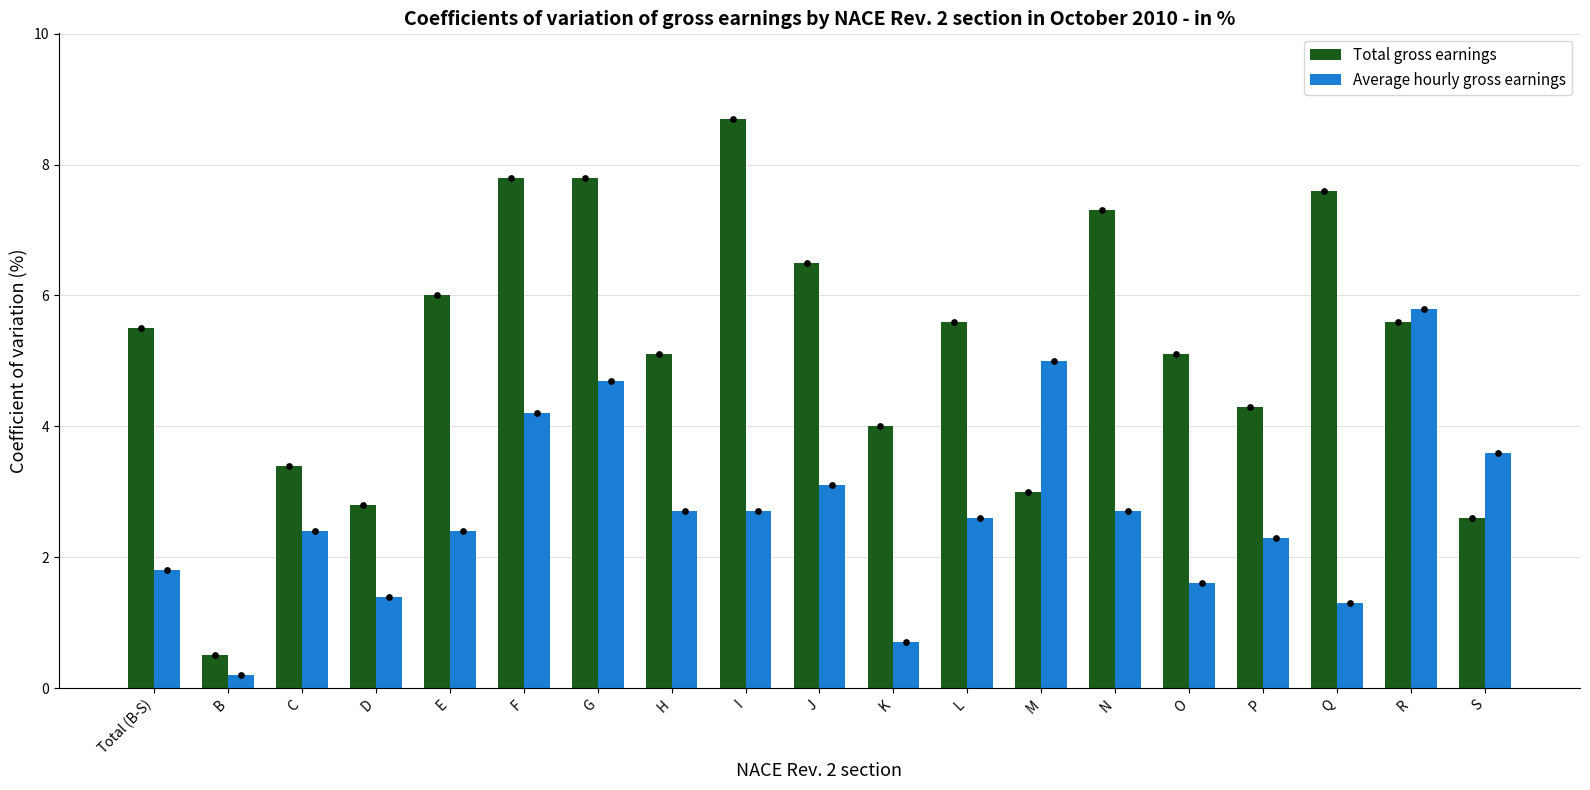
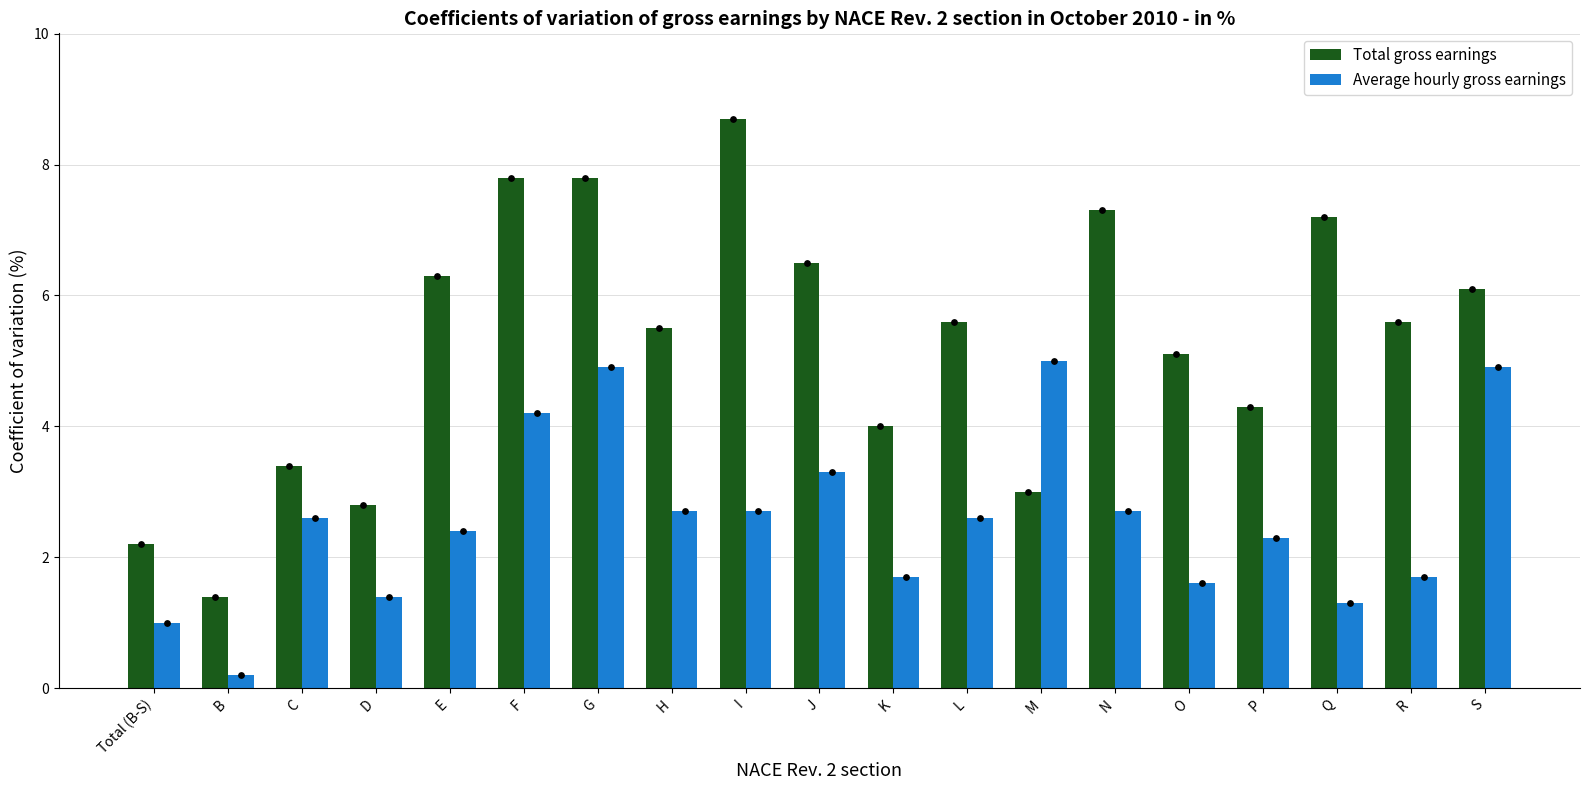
  {
    "Total gross earnings": {
-     "Total (B-S)": 5.5,
-     "B": 0.5,
+     "Total (B-S)": 2.2,
+     "B": 1.4,
      "C": 3.4,
      "D": 2.8,
-     "E": 6.0,
+     "E": 6.3,
      "F": 7.8,
      "G": 7.8,
-     "H": 5.1,
+     "H": 5.5,
      "I": 8.7,
      "J": 6.5,
      "K": 4.0,
      "L": 5.6,
      "M": 3.0,
      "N": 7.3,
      "O": 5.1,
      "P": 4.3,
-     "Q": 7.6,
+     "Q": 7.2,
      "R": 5.6,
-     "S": 2.6
+     "S": 6.1
    },
    "Average hourly gross earnings": {
-     "Total (B-S)": 1.8,
+     "Total (B-S)": 1.0,
      "B": 0.2,
-     "C": 2.4,
+     "C": 2.6,
      "D": 1.4,
      "E": 2.4,
      "F": 4.2,
-     "G": 4.7,
+     "G": 4.9,
      "H": 2.7,
      "I": 2.7,
-     "J": 3.1,
-     "K": 0.7,
+     "J": 3.3,
+     "K": 1.7,
      "L": 2.6,
      "M": 5.0,
      "N": 2.7,
      "O": 1.6,
      "P": 2.3,
      "Q": 1.3,
-     "R": 5.8,
-     "S": 3.6
+     "R": 1.7,
+     "S": 4.9
    }
  }
